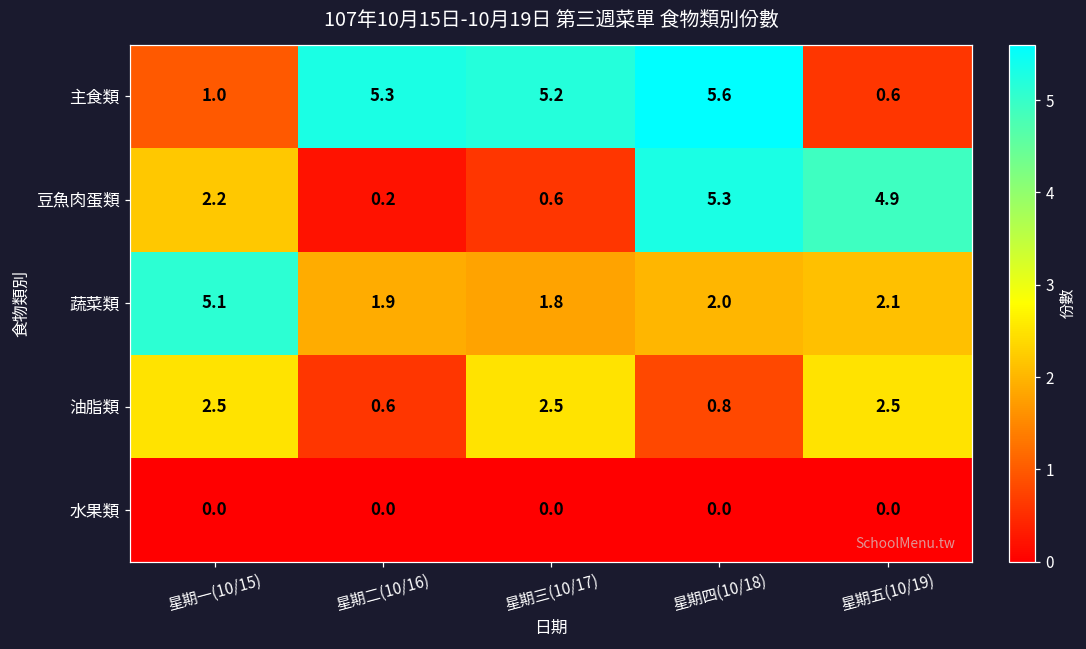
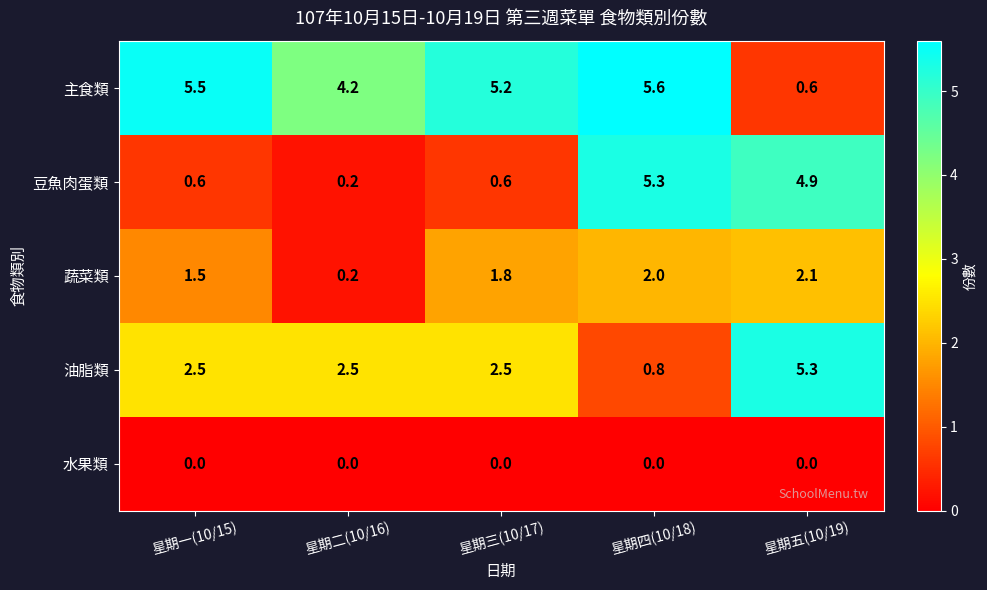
  {
    "主食類": {
-     "星期一(10/15)": 1.0,
-     "星期二(10/16)": 5.3,
+     "星期一(10/15)": 5.5,
+     "星期二(10/16)": 4.2,
      "星期三(10/17)": 5.2,
      "星期四(10/18)": 5.6,
      "星期五(10/19)": 0.6
    },
    "豆魚肉蛋類": {
-     "星期一(10/15)": 2.2,
+     "星期一(10/15)": 0.6,
      "星期二(10/16)": 0.2,
      "星期三(10/17)": 0.6,
      "星期四(10/18)": 5.3,
      "星期五(10/19)": 4.9
    },
    "蔬菜類": {
-     "星期一(10/15)": 5.1,
-     "星期二(10/16)": 1.9,
+     "星期一(10/15)": 1.5,
+     "星期二(10/16)": 0.2,
      "星期三(10/17)": 1.8,
      "星期四(10/18)": 2.0,
      "星期五(10/19)": 2.1
    },
    "油脂類": {
      "星期一(10/15)": 2.5,
-     "星期二(10/16)": 0.6,
+     "星期二(10/16)": 2.5,
      "星期三(10/17)": 2.5,
      "星期四(10/18)": 0.8,
-     "星期五(10/19)": 2.5
+     "星期五(10/19)": 5.3
    },
    "水果類": {
      "星期一(10/15)": 0.0,
      "星期二(10/16)": 0.0,
      "星期三(10/17)": 0.0,
      "星期四(10/18)": 0.0
    }
  }
